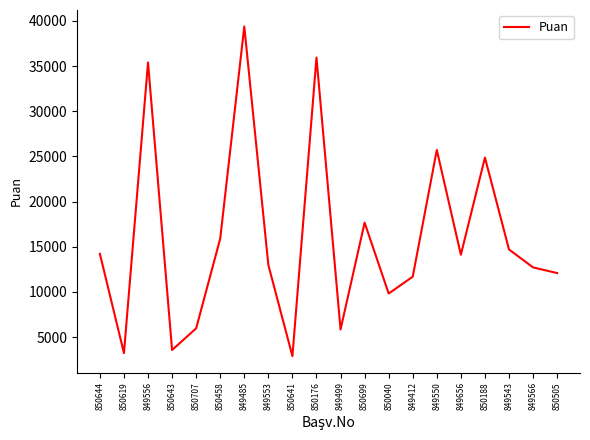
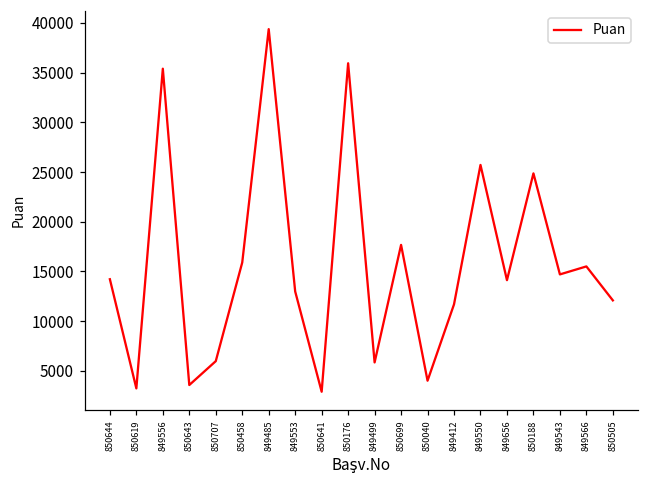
  {
    "850644": 14000,
    "850619": 3000,
    "849556": 35000,
    "850643": 4000,
    "850707": 6000,
    "850458": 16000,
    "849485": 39000,
    "849553": 13000,
    "850641": 3000,
    "850176": 36000,
    "849499": 6000,
    "850699": 18000,
-   "850040": 10000,
+   "850040": 4000,
    "849412": 12000,
    "849550": 26000,
    "849656": 14000,
    "850188": 25000,
    "849543": 15000,
-   "849566": 13000,
+   "849566": 16000,
    "850505": 12000
  }
